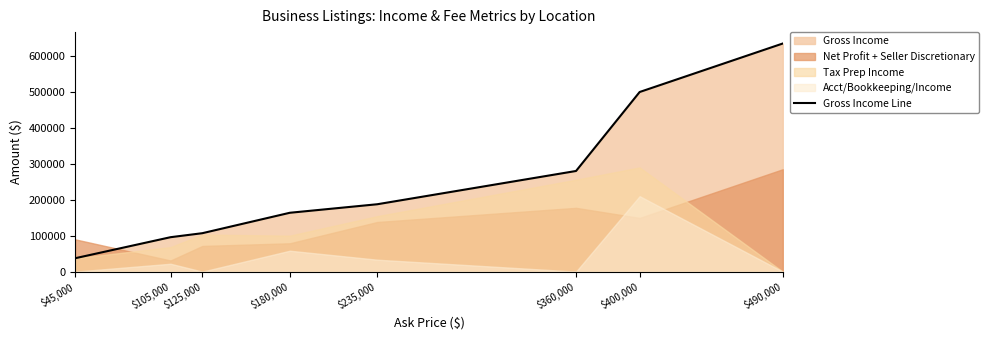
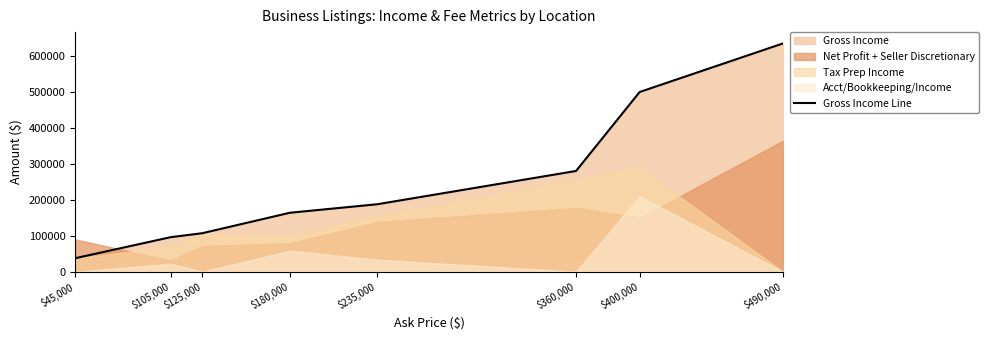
  {
    "Net Profit + Seller Discretionary": {
      "$45,000": 90000,
      "$105,000": 30000,
      "$125,000": 70000,
      "$180,000": 80000,
      "$235,000": 140000,
      "$360,000": 180000,
      "$400,000": 150000,
-     "$490,000": 290000
+     "$490,000": 360000
    }
  }
